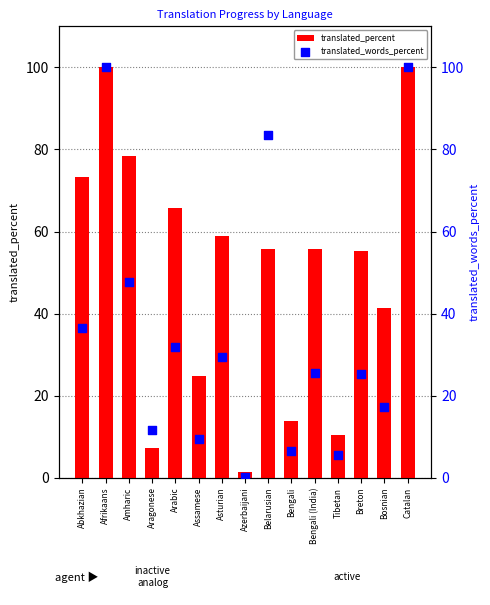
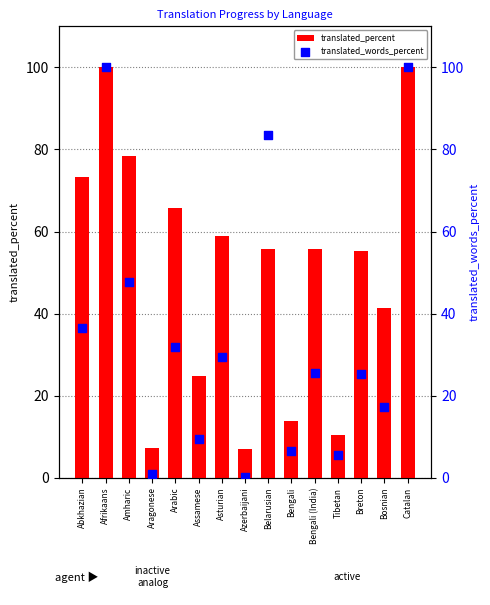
  {
    "translated_percent": {
      "Abkhazian": 73,
      "Afrikaans": 100,
      "Amharic": 78,
      "Aragonese": 7,
      "Arabic": 66,
      "Assamese": 25,
      "Asturian": 59,
-     "Azerbaijani": 1,
+     "Azerbaijani": 7,
      "Belarusian": 56,
      "Bengali": 14,
      "Bengali (India)": 56,
      "Tibetan": 10,
      "Breton": 55,
      "Bosnian": 41,
      "Catalan": 100
    },
    "translated_words_percent": {
-     "Aragonese": 12
+     "Aragonese": 1
    }
  }
